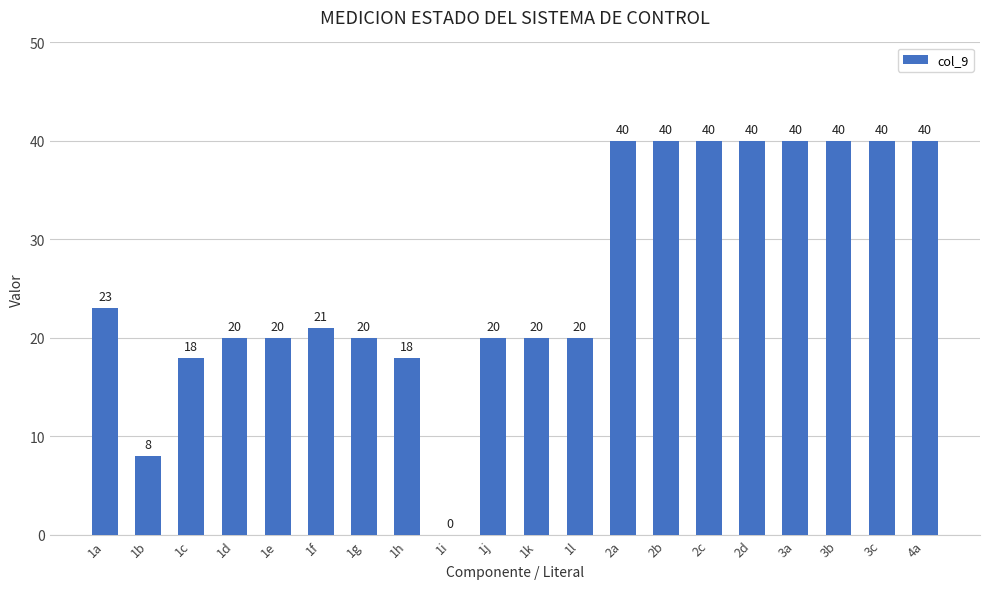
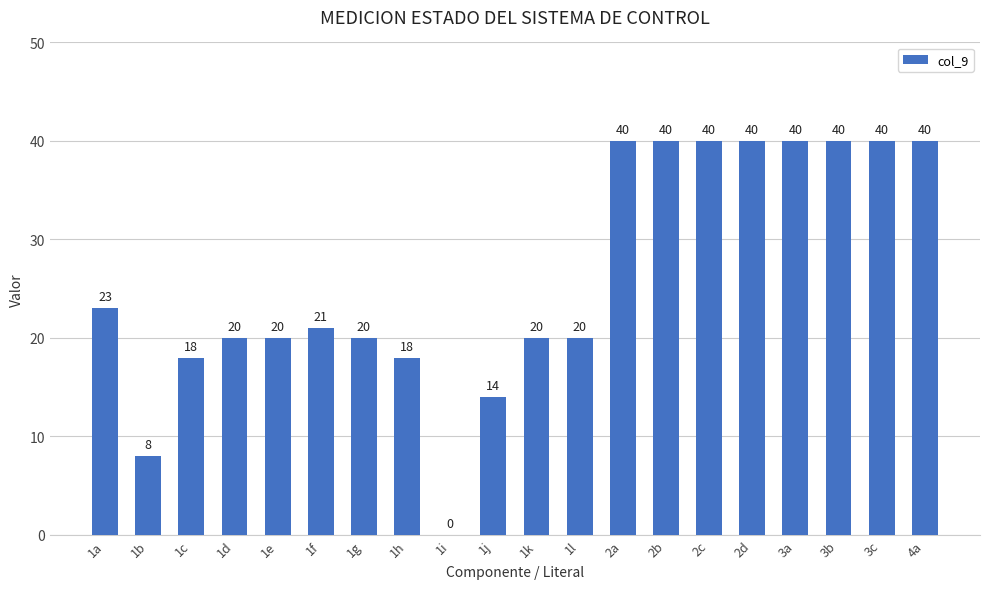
  {
    "1a": 23,
    "1b": 8,
    "1c": 18,
    "1d": 20,
    "1e": 20,
    "1f": 21,
    "1g": 20,
    "1h": 18,
    "1i": 0,
-   "1j": 20,
+   "1j": 14,
    "1k": 20,
    "1l": 20,
    "2a": 40,
    "2b": 40,
    "2c": 40,
    "2d": 40,
    "3a": 40,
    "3b": 40,
    "3c": 40,
    "4a": 40
  }
